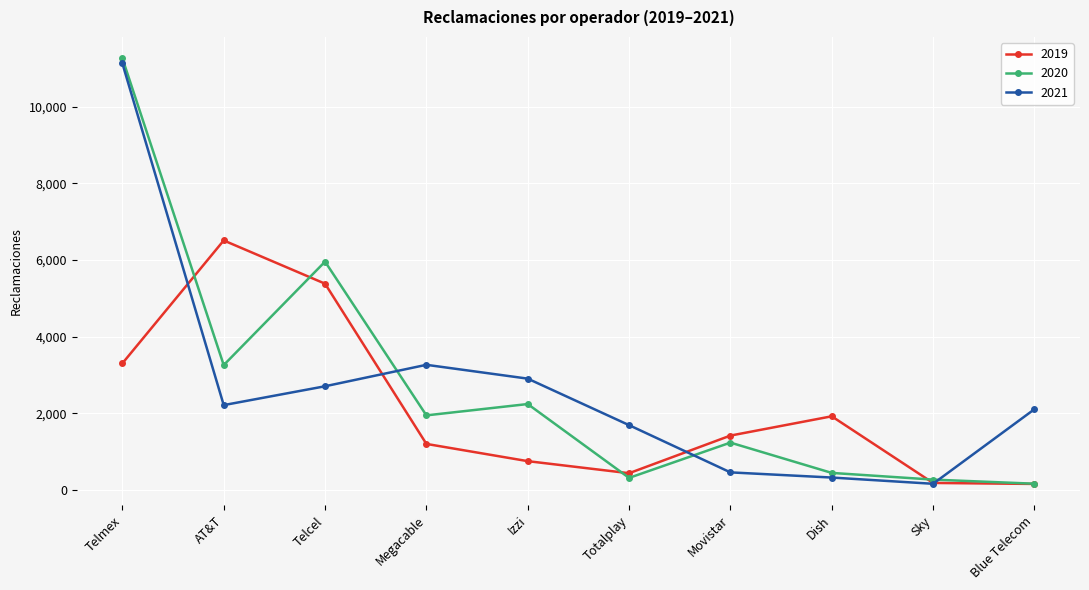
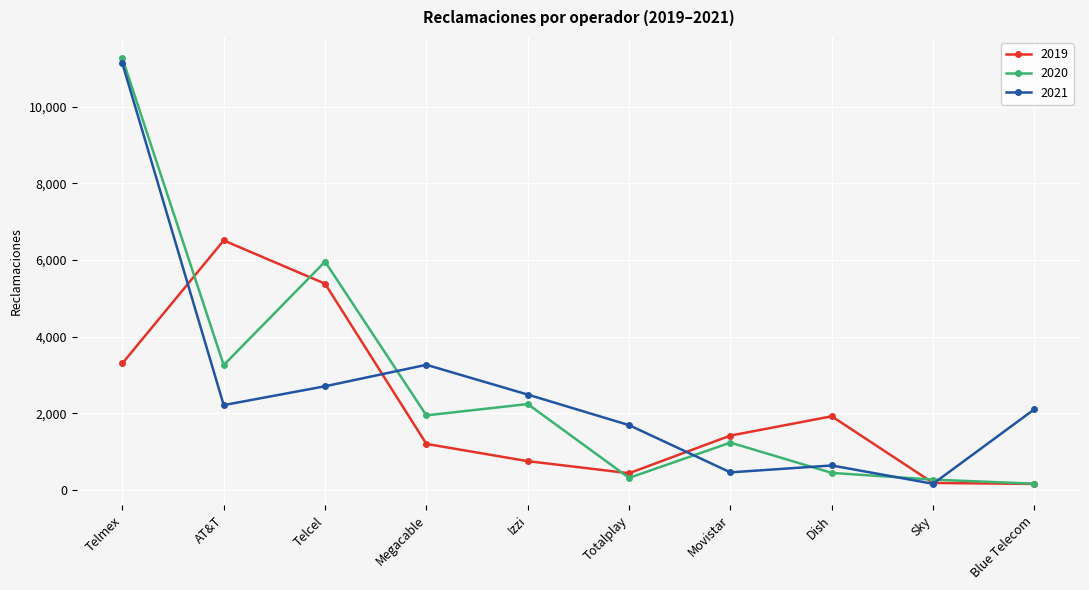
  {
    "2019": {
      "Telmex": "3,300",
      "AT&T": "6,500",
      "Telcel": "5,400",
      "Megacable": "1,200",
      "Izzi": "800",
      "Totalplay": "400",
      "Movistar": "1,400",
      "Dish": "1,900"
    },
    "2020": {
      "Telmex": "11,300",
      "AT&T": "3,300",
      "Telcel": "6,000",
      "Megacable": "1,900",
      "Izzi": "2,200",
      "Totalplay": "300",
      "Movistar": "1,200",
      "Dish": "400",
      "Sky": "300"
    },
    "2021": {
      "Telmex": "11,100",
      "AT&T": "2,200",
      "Telcel": "2,700",
      "Megacable": "3,300",
-     "Izzi": "2,900",
+     "Izzi": "2,500",
      "Totalplay": "1,700",
      "Movistar": "500",
-     "Dish": "300",
+     "Dish": "600",
      "Blue Telecom": "2,100"
    }
  }
